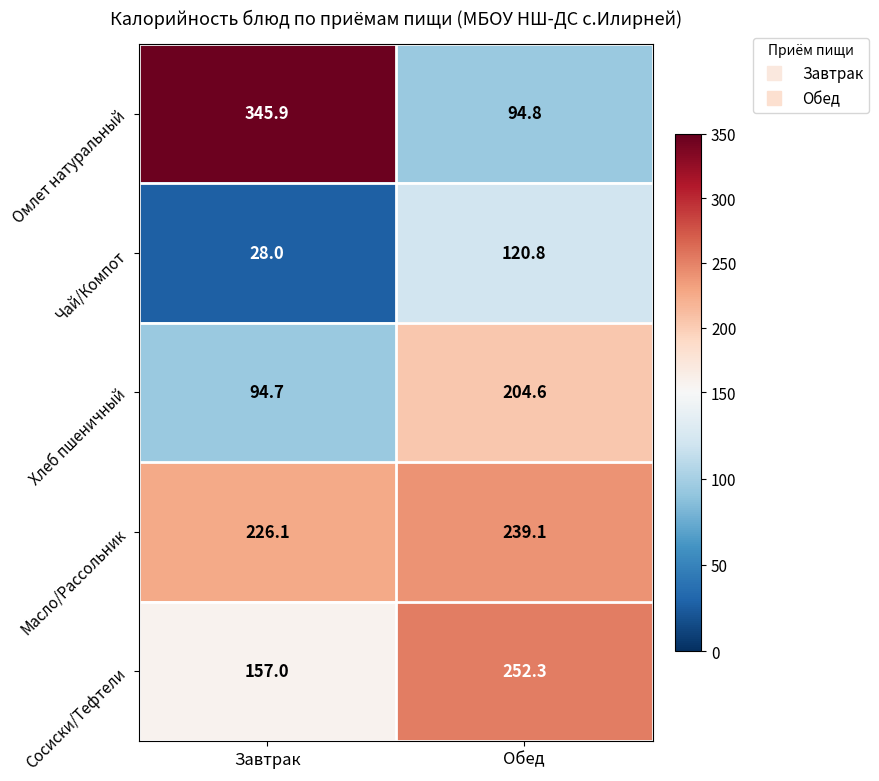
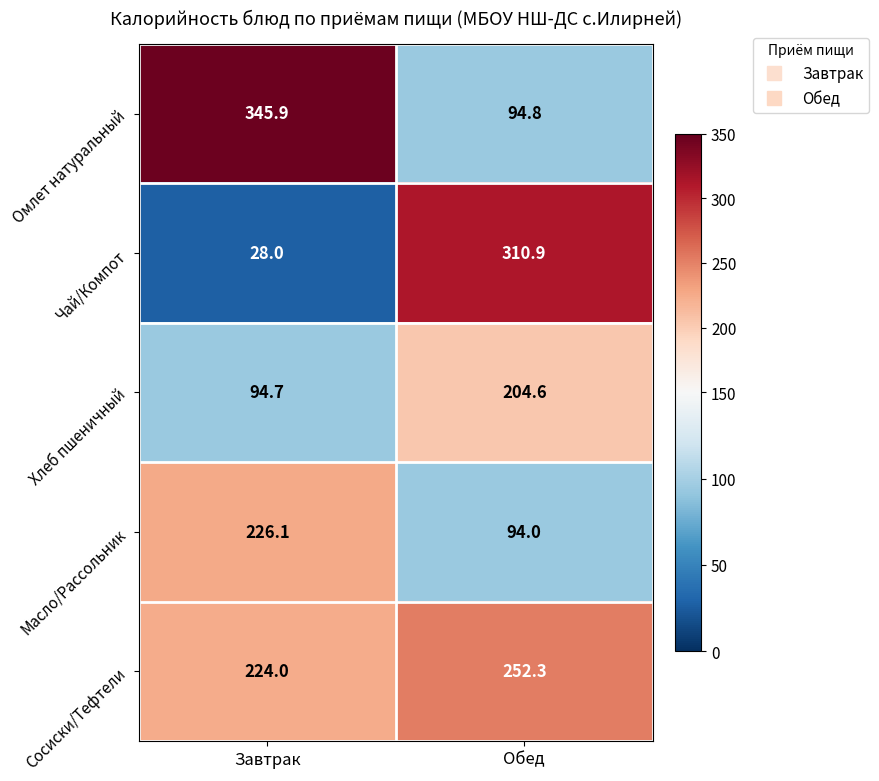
  {
    "Омлет натуральный": {
      "Завтрак": 345.9,
      "Обед": 94.8
    },
    "Чай/Компот": {
      "Завтрак": 28.0,
-     "Обед": 120.8
+     "Обед": 310.9
    },
    "Хлеб пшеничный": {
      "Завтрак": 94.7,
      "Обед": 204.6
    },
    "Масло/Рассольник": {
      "Завтрак": 226.1,
-     "Обед": 239.1
+     "Обед": 94.0
    },
    "Сосиски/Тефтели": {
-     "Завтрак": 157.0,
+     "Завтрак": 224.0,
      "Обед": 252.3
    }
  }
